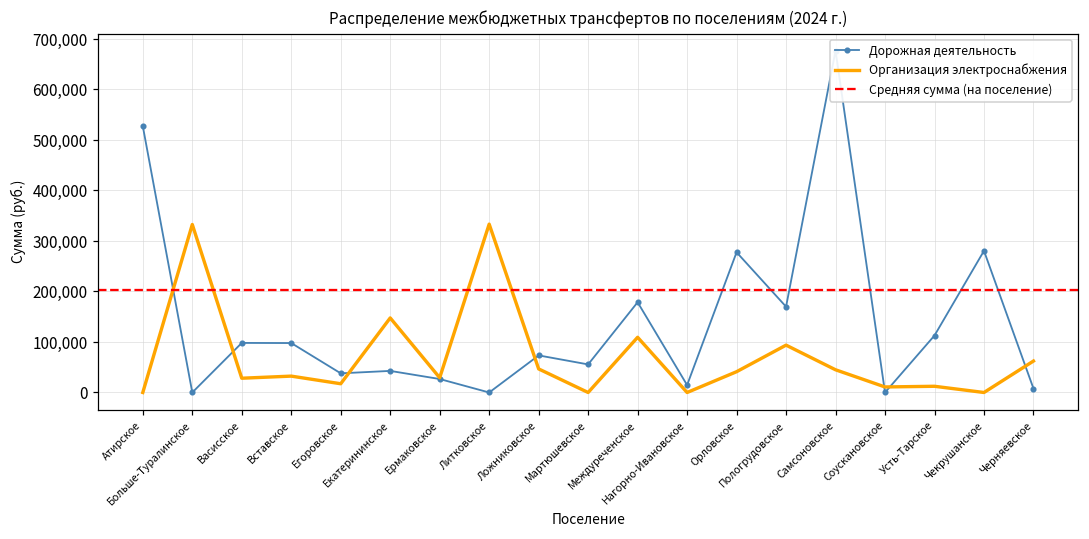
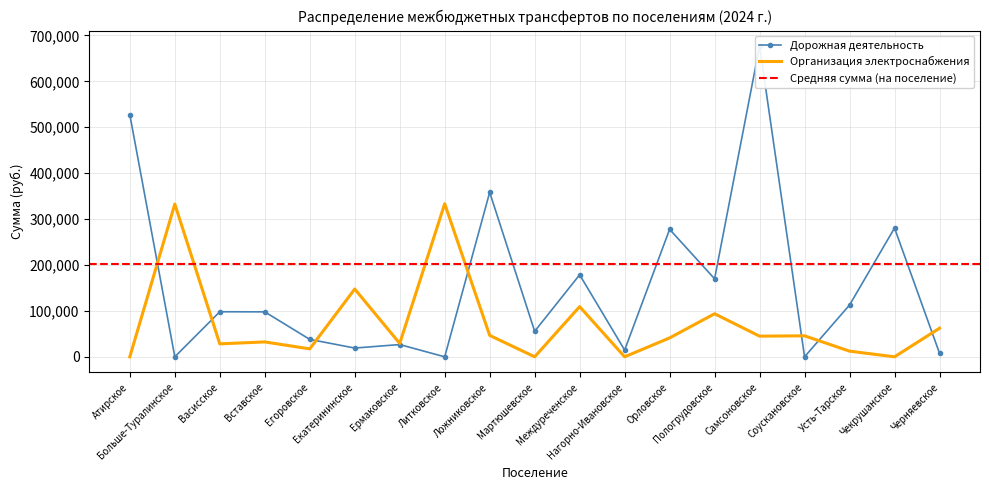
  {
    "Дорожная деятельность": {
      "Атирское": "530,000",
      "Больше-Туралинское": "0",
      "Васисское": "100,000",
      "Вставское": "100,000",
      "Егоровское": "40,000",
-     "Екатерининское": "40,000",
+     "Екатерининское": "20,000",
      "Литковское": "0",
-     "Ложниковское": "70,000",
+     "Ложниковское": "360,000",
      "Мартюшевское": "60,000",
      "Междуреченское": "180,000",
      "Нагорно-Ивановское": "10,000",
      "Орловское": "280,000",
      "Пологрудовское": "170,000",
      "Соускановское": "0",
      "Усть-Тарское": "110,000",
      "Чекрушанское": "280,000",
      "Черняевское": "10,000"
    },
    "Организация электроснабжения": {
      "Атирское": "0",
      "Больше-Туралинское": "330,000",
      "Васисское": "30,000",
      "Вставское": "30,000",
      "Егоровское": "20,000",
      "Екатерининское": "150,000",
      "Литковское": "330,000",
      "Ложниковское": "50,000",
      "Мартюшевское": "0",
      "Междуреченское": "110,000",
      "Нагорно-Ивановское": "0",
      "Орловское": "40,000",
      "Пологрудовское": "90,000",
      "Самсоновское": "40,000",
-     "Соускановское": "10,000",
+     "Соускановское": "50,000",
      "Усть-Тарское": "10,000",
      "Чекрушанское": "0",
      "Черняевское": "60,000"
    }
  }
